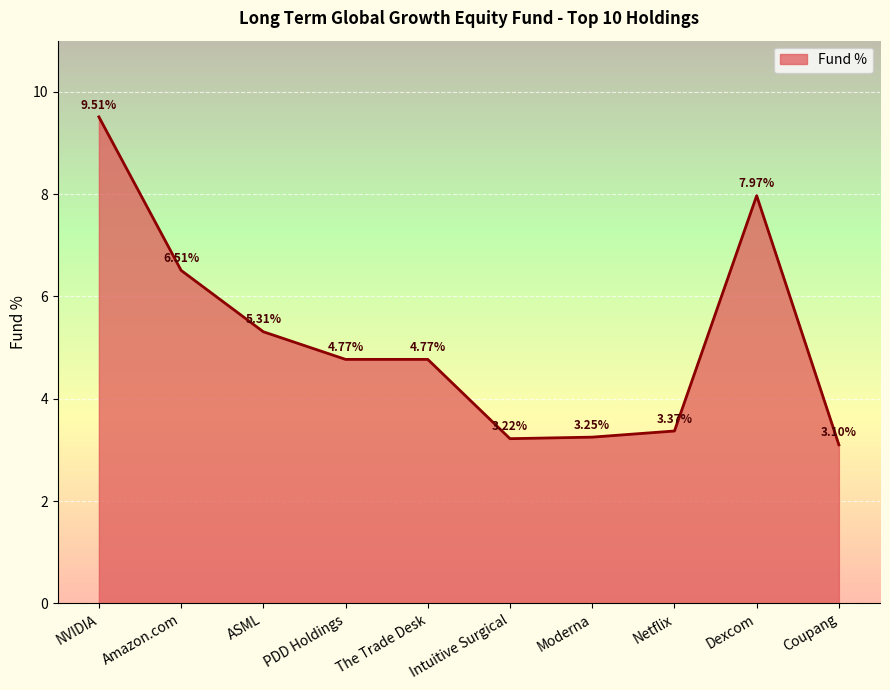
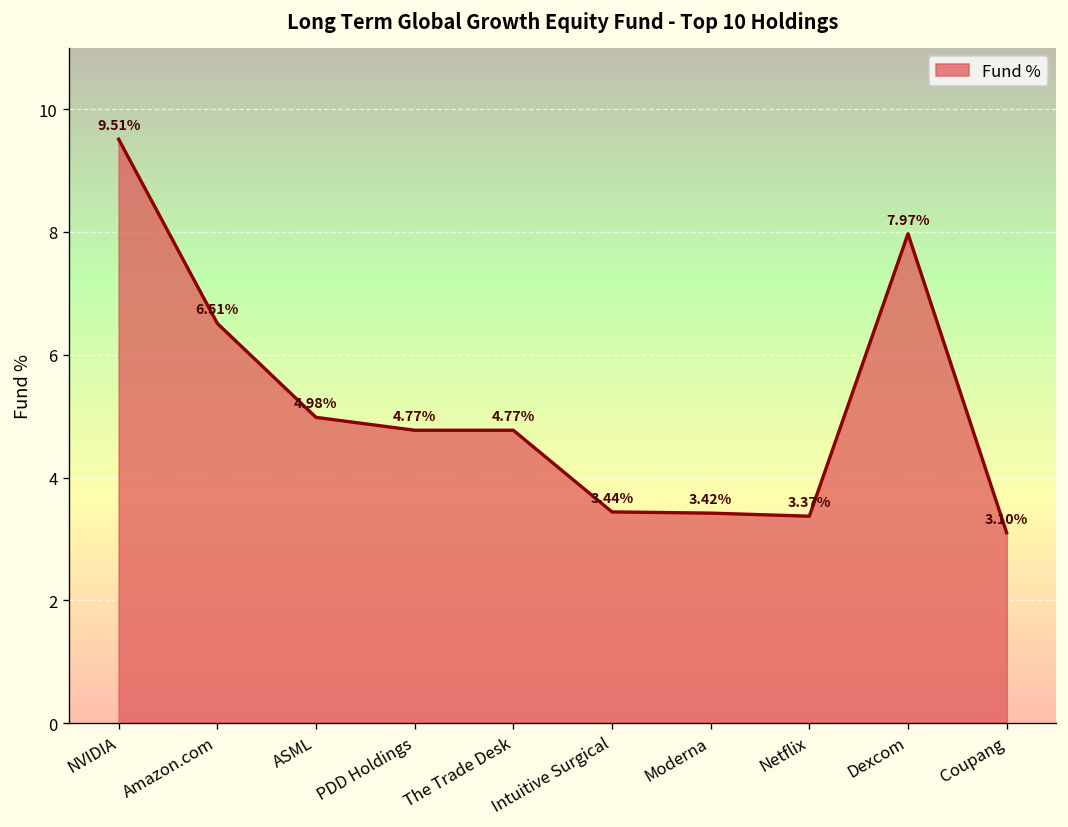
  {
    "NVIDIA": "9.51%",
    "Amazon.com": "6.51%",
-   "ASML": "5.31%",
+   "ASML": "4.98%",
    "PDD Holdings": "4.77%",
    "The Trade Desk": "4.77%",
-   "Intuitive Surgical": "3.22%",
-   "Moderna": "3.25%",
+   "Intuitive Surgical": "3.44%",
+   "Moderna": "3.42%",
    "Netflix": "3.37%",
    "Dexcom": "7.97%",
    "Coupang": "3.10%"
  }
